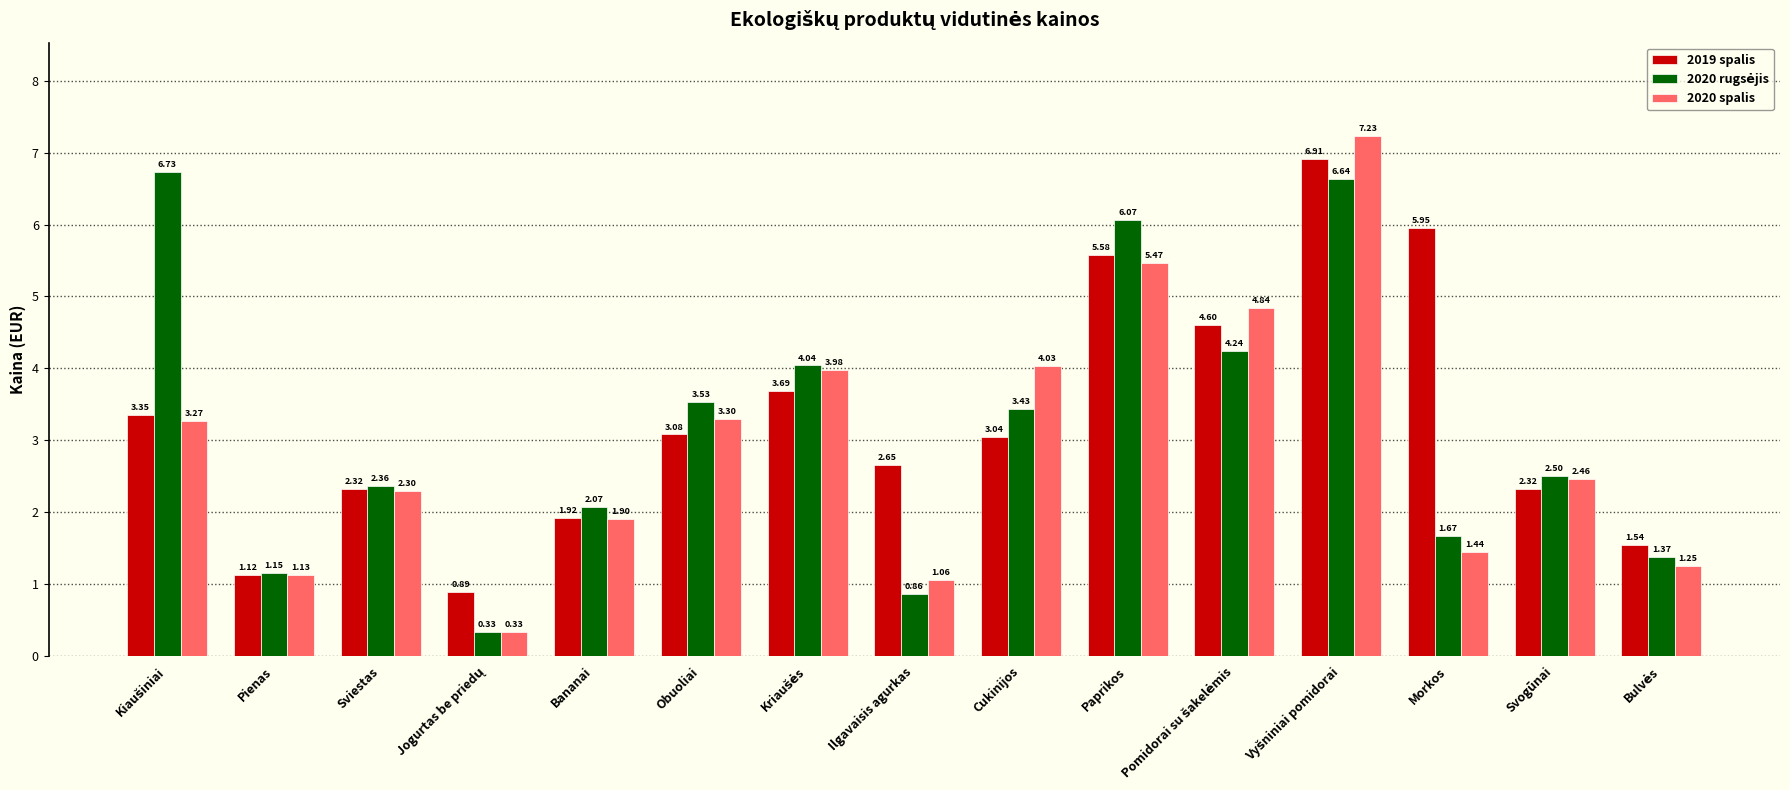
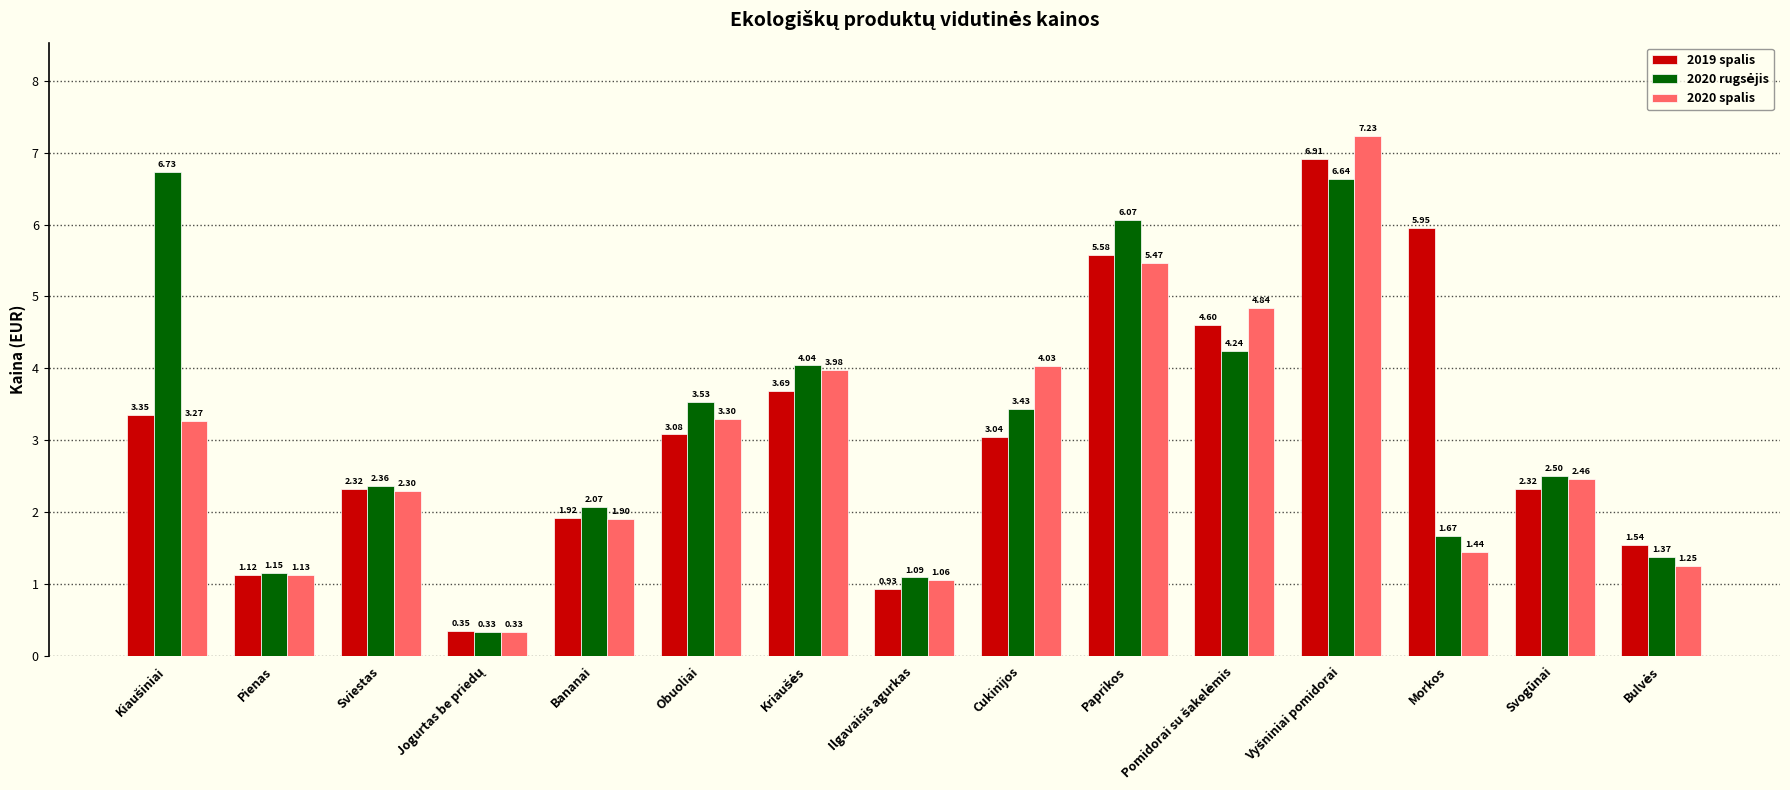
  {
    "2019 spalis": {
      "Kiaušiniai": 3.35,
      "Pienas": 1.12,
      "Sviestas": 2.32,
-     "Jogurtas be priedų": 0.89,
+     "Jogurtas be priedų": 0.35,
      "Bananai": 1.92,
      "Obuoliai": 3.08,
      "Kriaušės": 3.69,
-     "Ilgavaisis agurkas": 2.65,
+     "Ilgavaisis agurkas": 0.93,
      "Cukinijos": 3.04,
      "Paprikos": 5.58,
      "Pomidorai su šakelėmis": 4.60,
      "Vyšniniai pomidorai": 6.91,
      "Morkos": 5.95,
      "Svogūnai": 2.32,
      "Bulvės": 1.54
    },
    "2020 rugsėjis": {
      "Kiaušiniai": 6.73,
      "Pienas": 1.15,
      "Sviestas": 2.36,
      "Jogurtas be priedų": 0.33,
      "Bananai": 2.07,
      "Obuoliai": 3.53,
      "Kriaušės": 4.04,
-     "Ilgavaisis agurkas": 0.86,
+     "Ilgavaisis agurkas": 1.09,
      "Cukinijos": 3.43,
      "Paprikos": 6.07,
      "Pomidorai su šakelėmis": 4.24,
      "Vyšniniai pomidorai": 6.64,
      "Morkos": 1.67,
      "Svogūnai": 2.50,
      "Bulvės": 1.37
    },
    "2020 spalis": {
      "Kiaušiniai": 3.27,
      "Pienas": 1.13,
      "Sviestas": 2.30,
      "Jogurtas be priedų": 0.33,
      "Bananai": 1.90,
      "Obuoliai": 3.30,
      "Kriaušės": 3.98,
      "Ilgavaisis agurkas": 1.06,
      "Cukinijos": 4.03,
      "Paprikos": 5.47,
      "Pomidorai su šakelėmis": 4.84,
      "Vyšniniai pomidorai": 7.23,
      "Morkos": 1.44,
      "Svogūnai": 2.46,
      "Bulvės": 1.25
    }
  }
